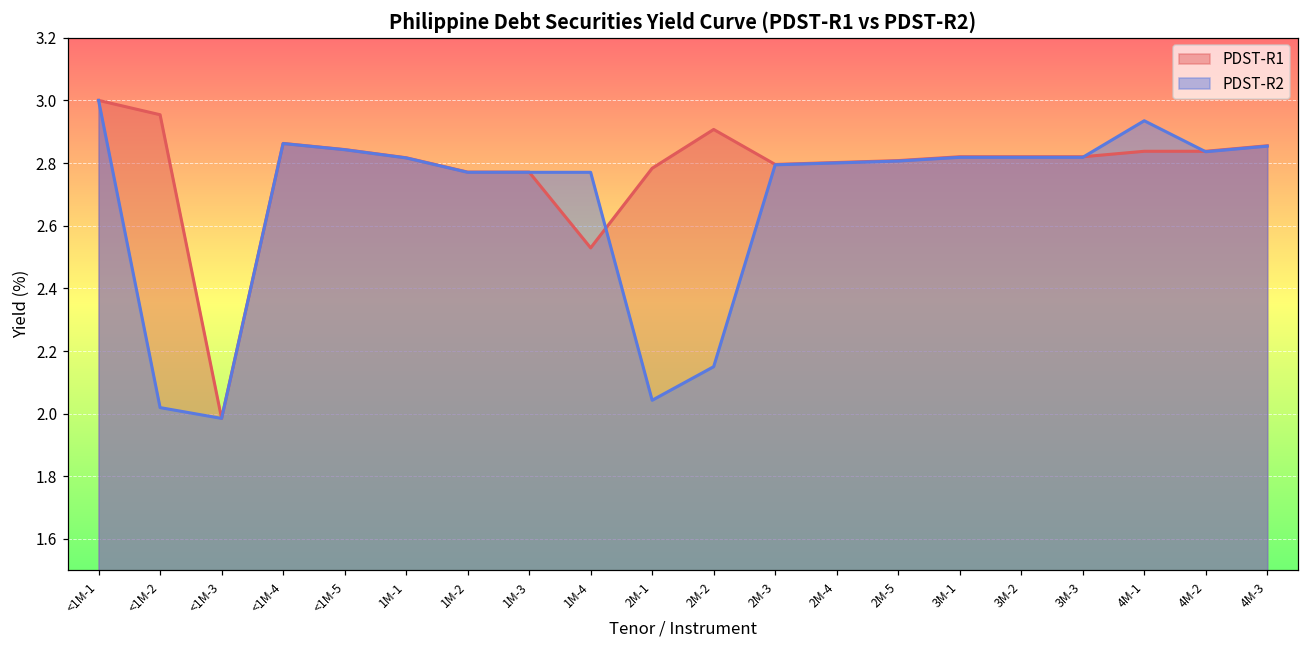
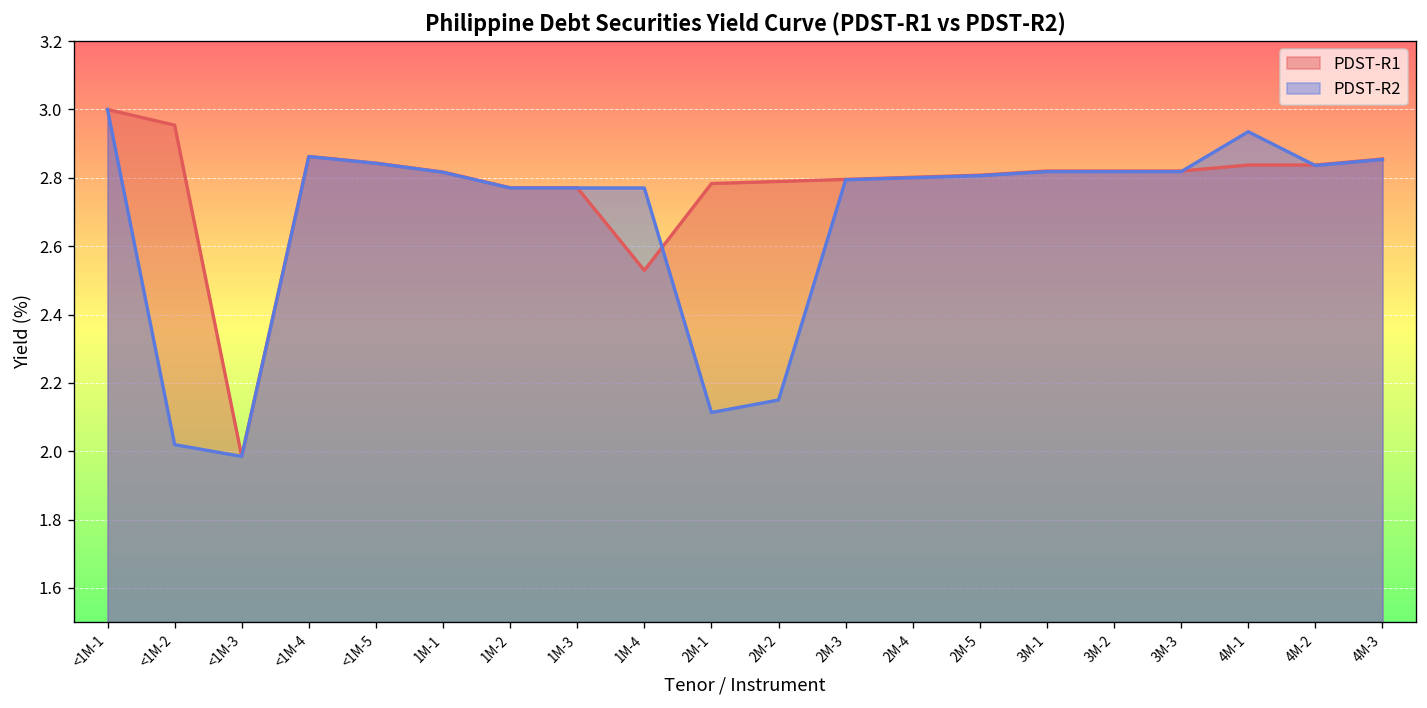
  {
    "PDST-R1": {
      "<1M-2": 2.95,
      "1M-4": 2.53,
      "2M-1": 2.78,
-     "2M-2": 2.91,
+     "2M-2": 2.79,
      "4M-1": 2.84
    },
    "PDST-R2": {
      "<1M-2": 2.02,
      "1M-4": 2.77,
-     "2M-1": 2.04,
+     "2M-1": 2.11,
      "2M-2": 2.15,
      "4M-1": 2.94
    }
  }
